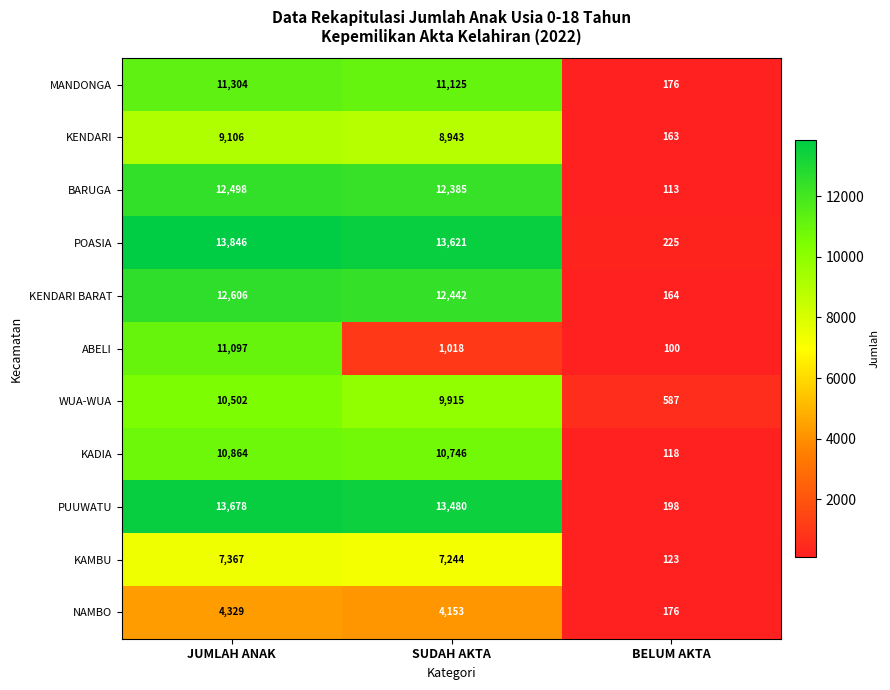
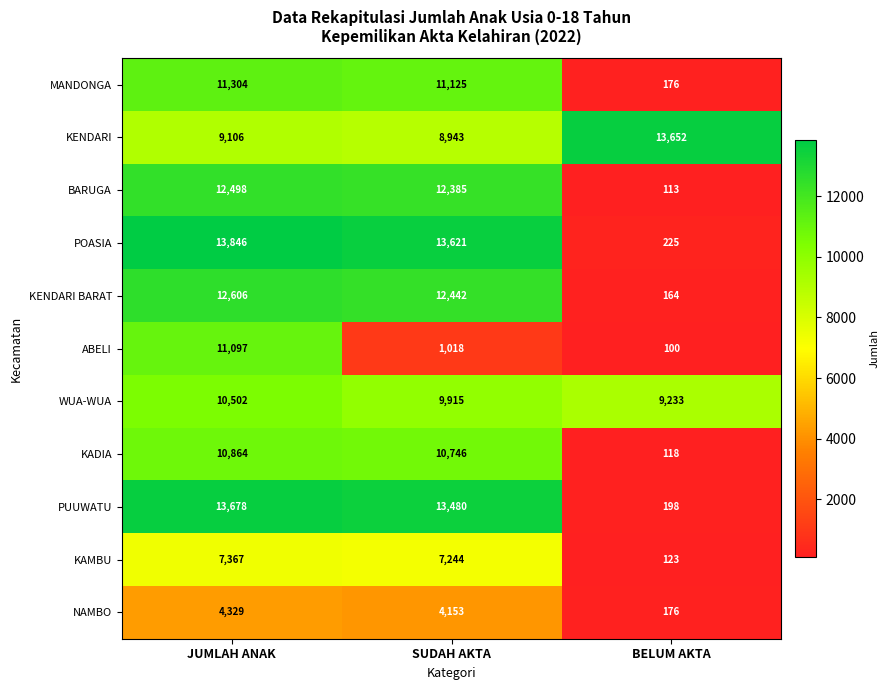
  {
    "MANDONGA": {
      "JUMLAH ANAK": "11,304",
      "SUDAH AKTA": "11,125",
      "BELUM AKTA": "176"
    },
    "KENDARI": {
      "JUMLAH ANAK": "9,106",
      "SUDAH AKTA": "8,943",
-     "BELUM AKTA": "163"
+     "BELUM AKTA": "13,652"
    },
    "BARUGA": {
      "JUMLAH ANAK": "12,498",
      "SUDAH AKTA": "12,385",
      "BELUM AKTA": "113"
    },
    "POASIA": {
      "JUMLAH ANAK": "13,846",
      "SUDAH AKTA": "13,621",
      "BELUM AKTA": "225"
    },
    "KENDARI BARAT": {
      "JUMLAH ANAK": "12,606",
      "SUDAH AKTA": "12,442",
      "BELUM AKTA": "164"
    },
    "ABELI": {
      "JUMLAH ANAK": "11,097",
      "SUDAH AKTA": "1,018",
      "BELUM AKTA": "100"
    },
    "WUA-WUA": {
      "JUMLAH ANAK": "10,502",
      "SUDAH AKTA": "9,915",
-     "BELUM AKTA": "587"
+     "BELUM AKTA": "9,233"
    },
    "KADIA": {
      "JUMLAH ANAK": "10,864",
      "SUDAH AKTA": "10,746",
      "BELUM AKTA": "118"
    },
    "PUUWATU": {
      "JUMLAH ANAK": "13,678",
      "SUDAH AKTA": "13,480",
      "BELUM AKTA": "198"
    },
    "KAMBU": {
      "JUMLAH ANAK": "7,367",
      "SUDAH AKTA": "7,244",
      "BELUM AKTA": "123"
    },
    "NAMBO": {
      "JUMLAH ANAK": "4,329",
      "SUDAH AKTA": "4,153",
      "BELUM AKTA": "176"
    }
  }
